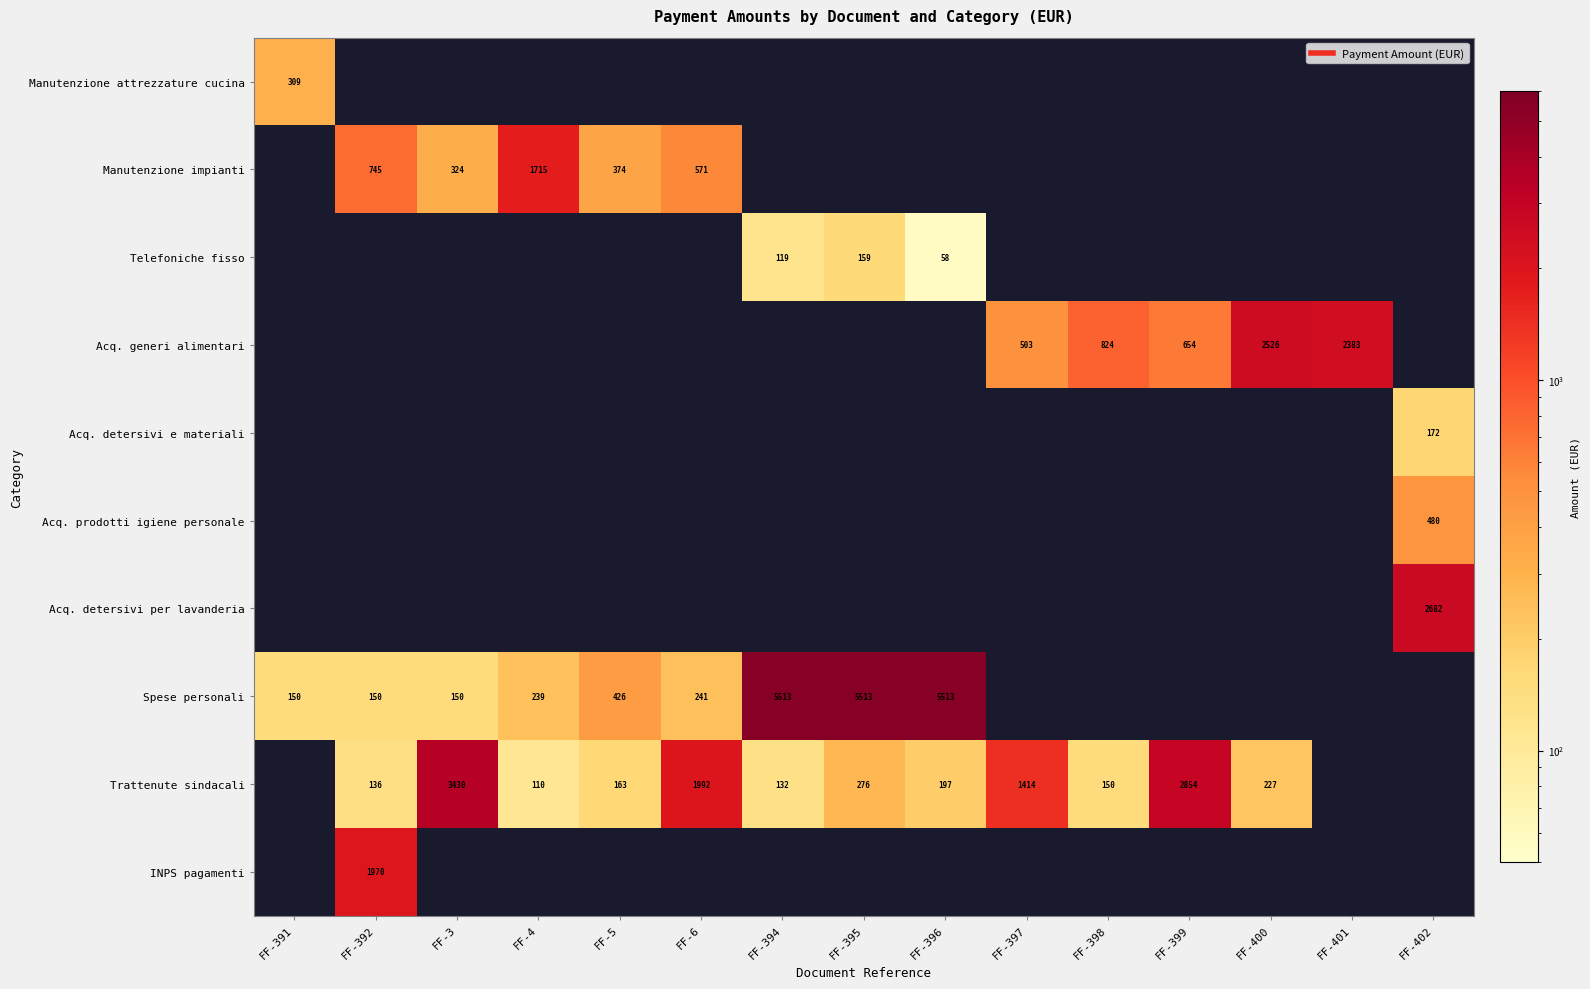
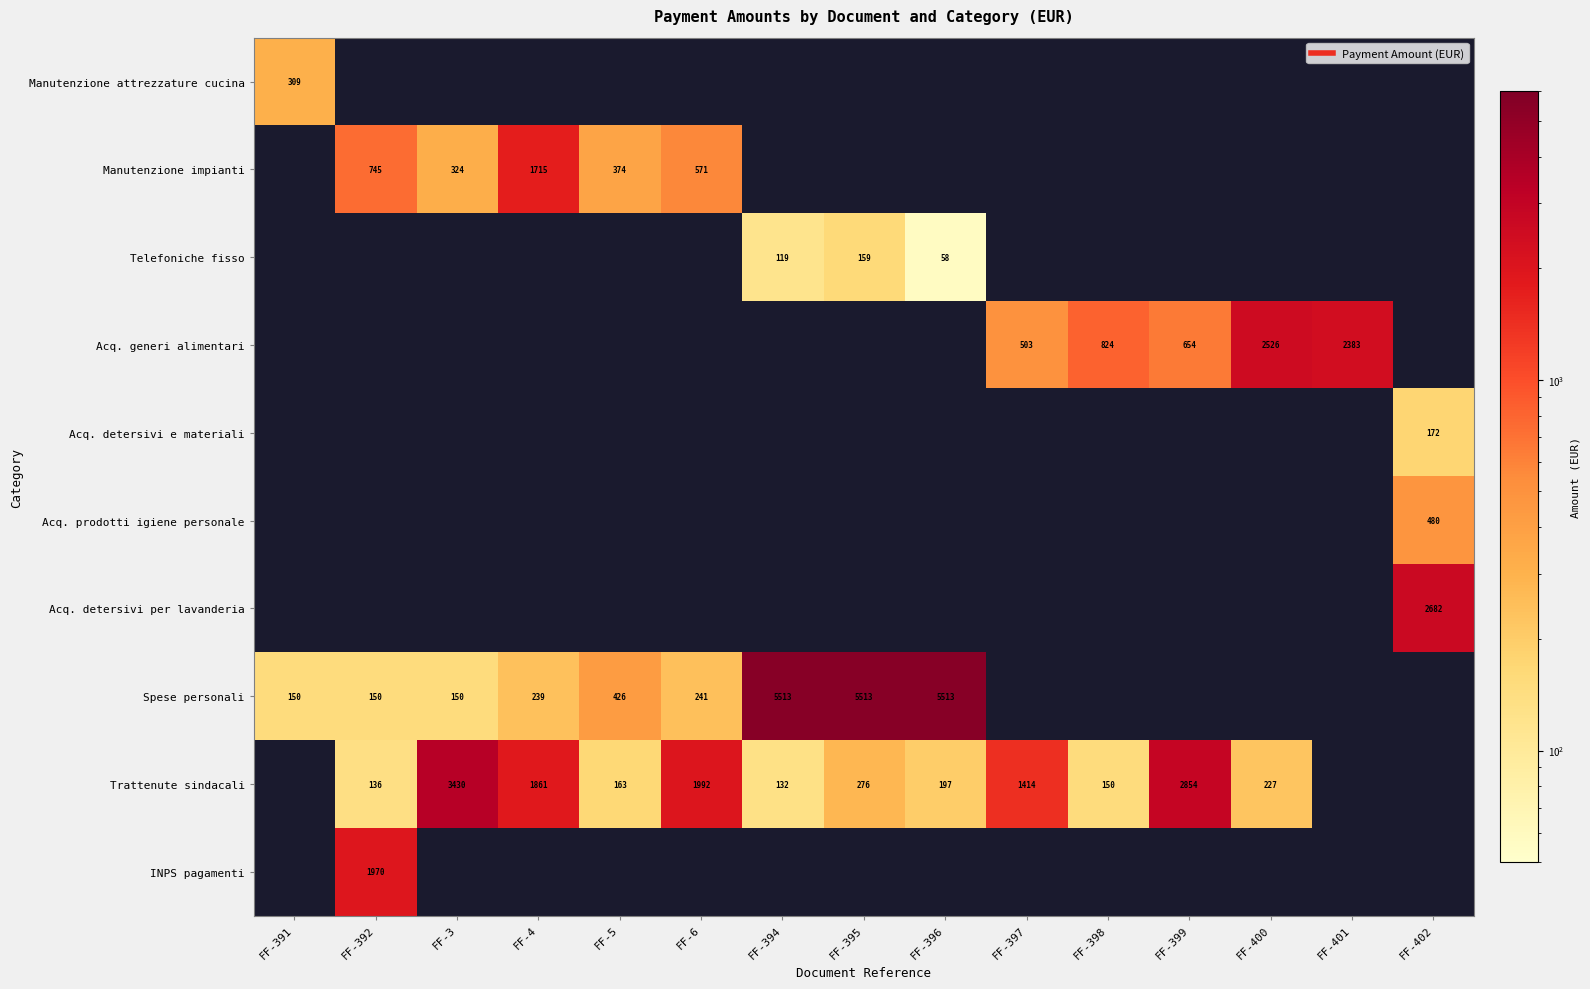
  {
    "Manutenzione attrezzature cucina": {
      "FF-391": 309
    },
    "Manutenzione impianti": {
      "FF-392": 745,
      "FF-3": 324,
      "FF-4": 1715,
      "FF-5": 374,
      "FF-6": 571
    },
    "Telefoniche fisso": {
      "FF-394": 119,
      "FF-395": 159,
      "FF-396": 58
    },
    "Acq. generi alimentari": {
      "FF-397": 503,
      "FF-398": 824,
      "FF-399": 654,
      "FF-400": 2526,
      "FF-401": 2383
    },
    "Acq. detersivi e materiali": {
      "FF-402": 172
    },
    "Acq. prodotti igiene personale": {
      "FF-402": 480
    },
    "Acq. detersivi per lavanderia": {
      "FF-402": 2682
    },
    "Spese personali": {
      "FF-391": 150,
      "FF-392": 150,
      "FF-3": 150,
      "FF-4": 239,
      "FF-5": 426,
      "FF-6": 241,
      "FF-394": 5513,
      "FF-395": 5513,
      "FF-396": 5513
    },
    "Trattenute sindacali": {
      "FF-392": 136,
      "FF-3": 3430,
-     "FF-4": 110,
+     "FF-4": 1861,
      "FF-5": 163,
      "FF-6": 1992,
      "FF-394": 132,
      "FF-395": 276,
      "FF-396": 197,
      "FF-397": 1414,
      "FF-398": 150,
      "FF-399": 2854,
      "FF-400": 227
    },
    "INPS pagamenti": {
      "FF-392": 1970
    }
  }
